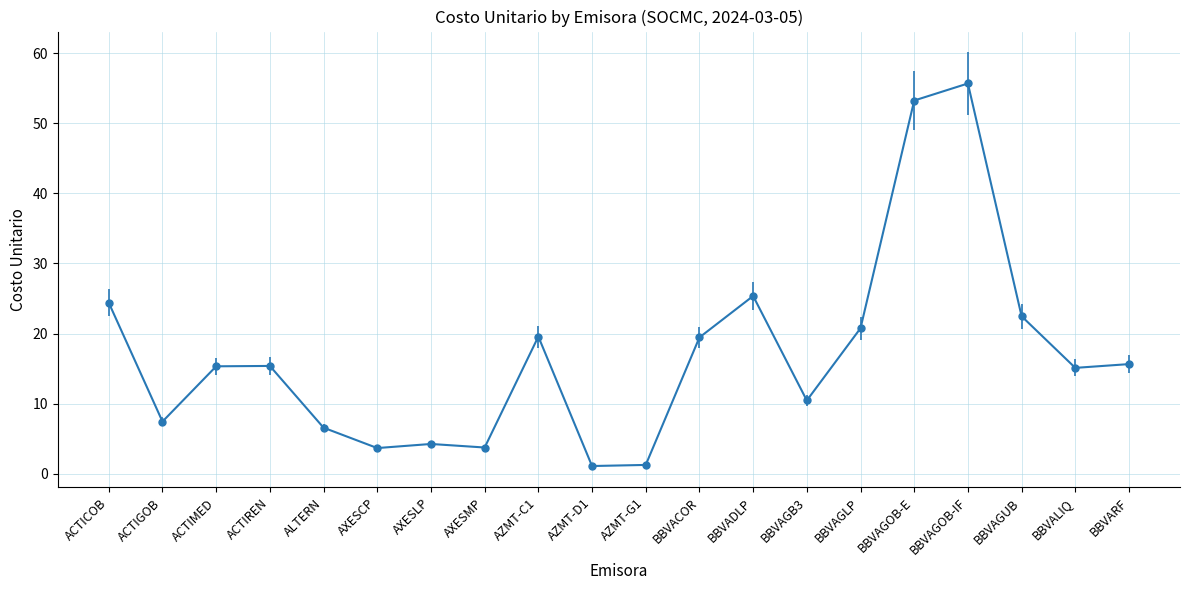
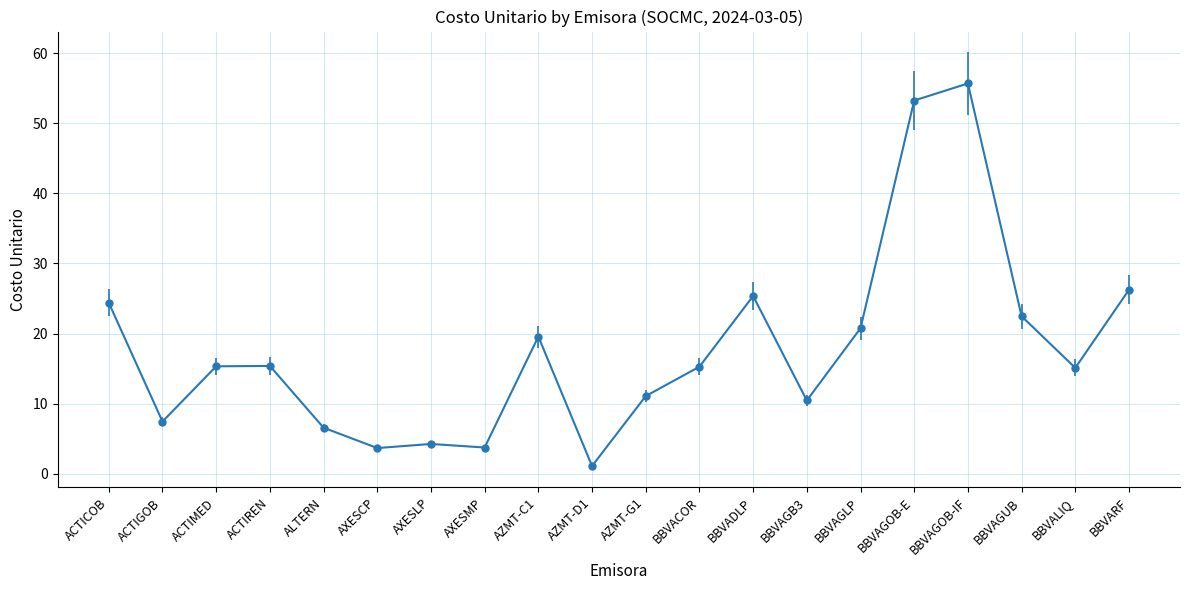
  {
    "ACTICOB": 24,
    "ACTIGOB": 7,
    "ACTIMED": 15,
    "ACTIREN": 15,
    "ALTERN": 7,
    "AXESCP": 4,
    "AXESLP": 4,
    "AXESMP": 4,
    "AZMT-C1": 20,
    "AZMT-D1": 1,
-   "AZMT-G1": 1,
-   "BBVACOR": 19,
+   "AZMT-G1": 11,
+   "BBVACOR": 15,
    "BBVADLP": 25,
    "BBVAGB3": 10,
    "BBVAGLP": 21,
    "BBVAGOB-E": 53,
    "BBVAGOB-IF": 56,
    "BBVAGUB": 22,
    "BBVALIQ": 15,
-   "BBVARF": 16
+   "BBVARF": 26
  }
